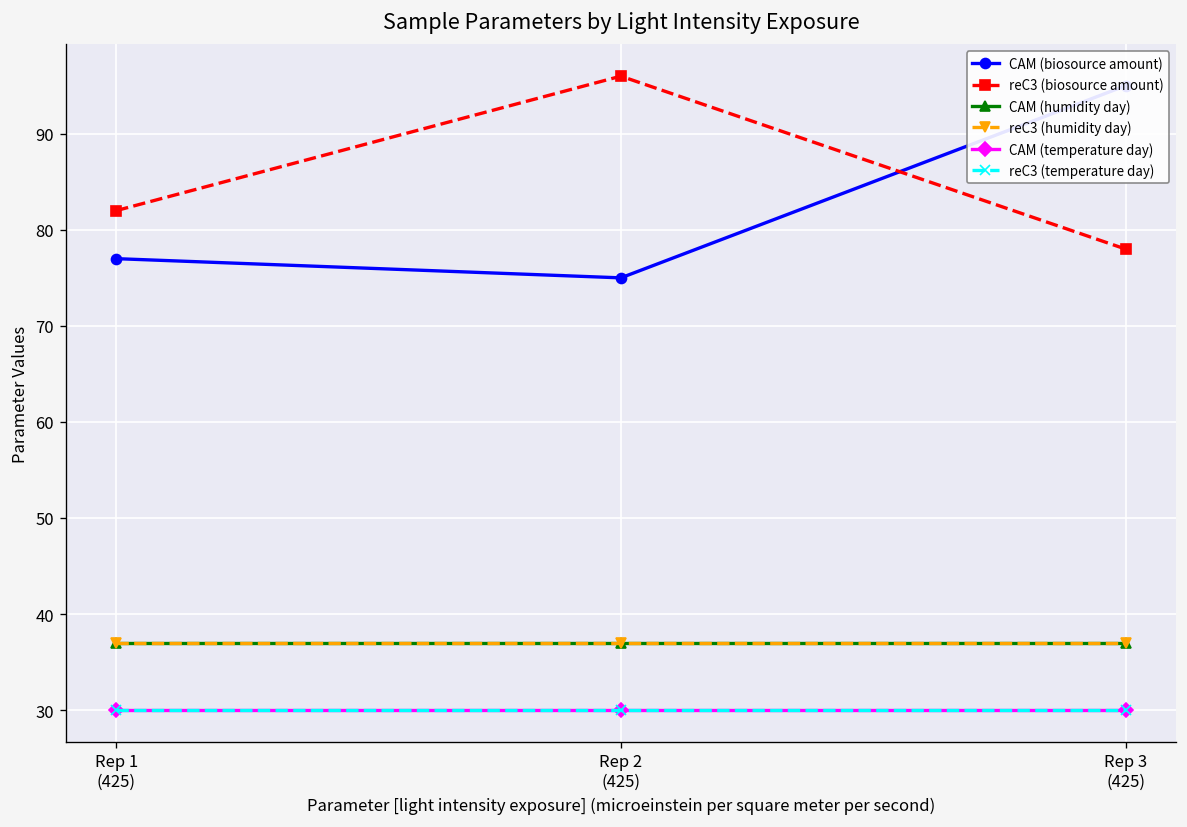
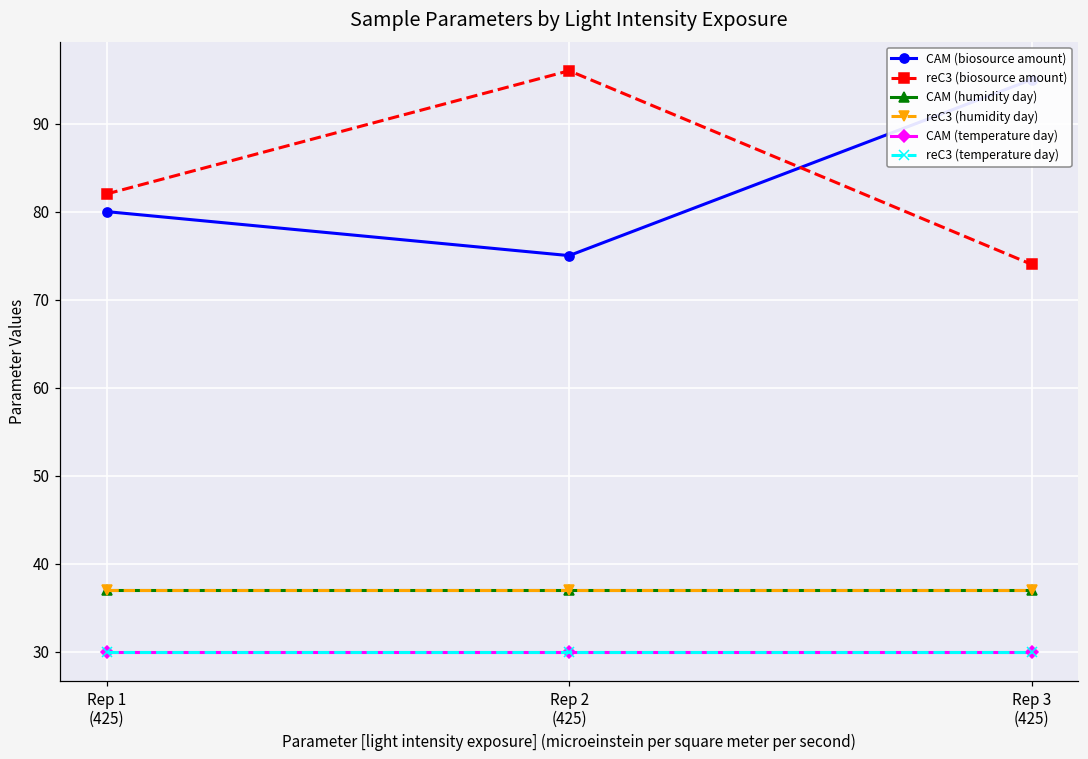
  {
    "CAM (biosource amount)": {
-     "Rep 1 (425)": 77,
+     "Rep 1 (425)": 80,
      "Rep 2 (425)": 75
    },
    "reC3 (biosource amount)": {
      "Rep 1 (425)": 82,
      "Rep 2 (425)": 96,
-     "Rep 3 (425)": 78
+     "Rep 3 (425)": 74
    },
    "reC3 (humidity day)": {
      "Rep 1 (425)": 37,
      "Rep 2 (425)": 37,
      "Rep 3 (425)": 37
    },
    "reC3 (temperature day)": {
      "Rep 1 (425)": 30,
      "Rep 2 (425)": 30,
      "Rep 3 (425)": 30
    }
  }
